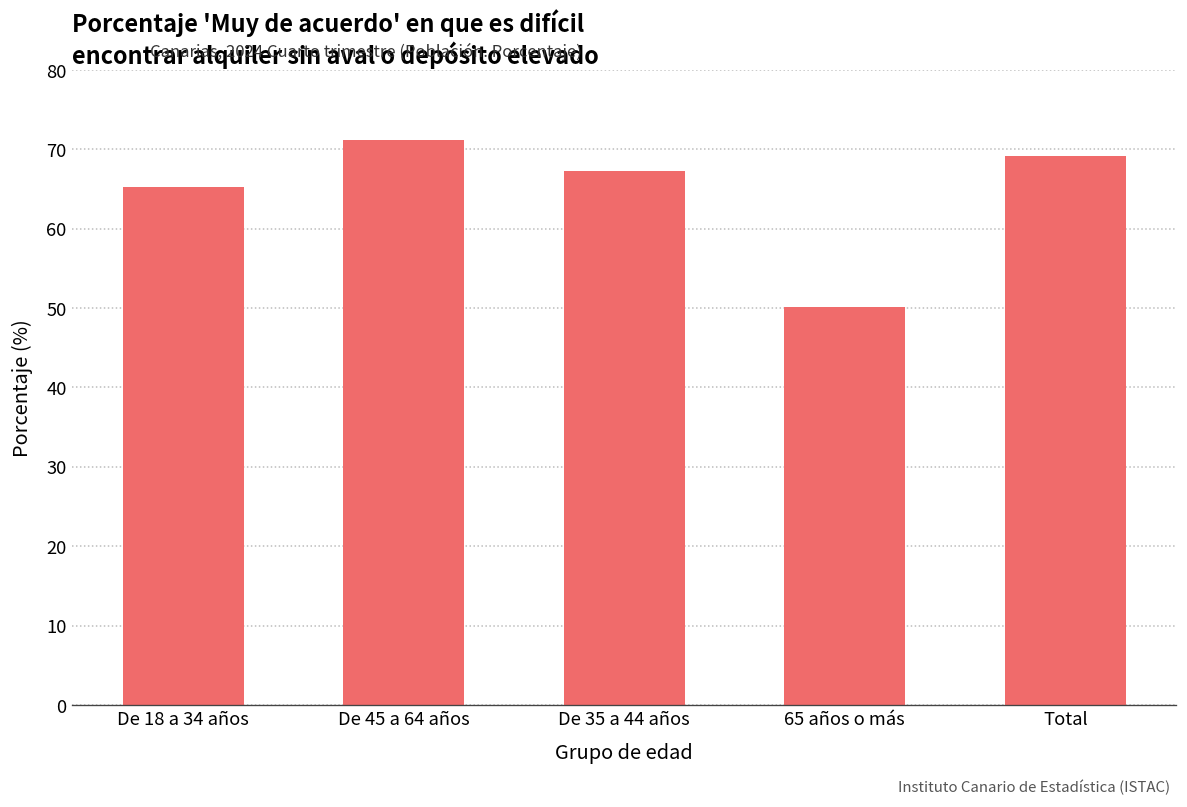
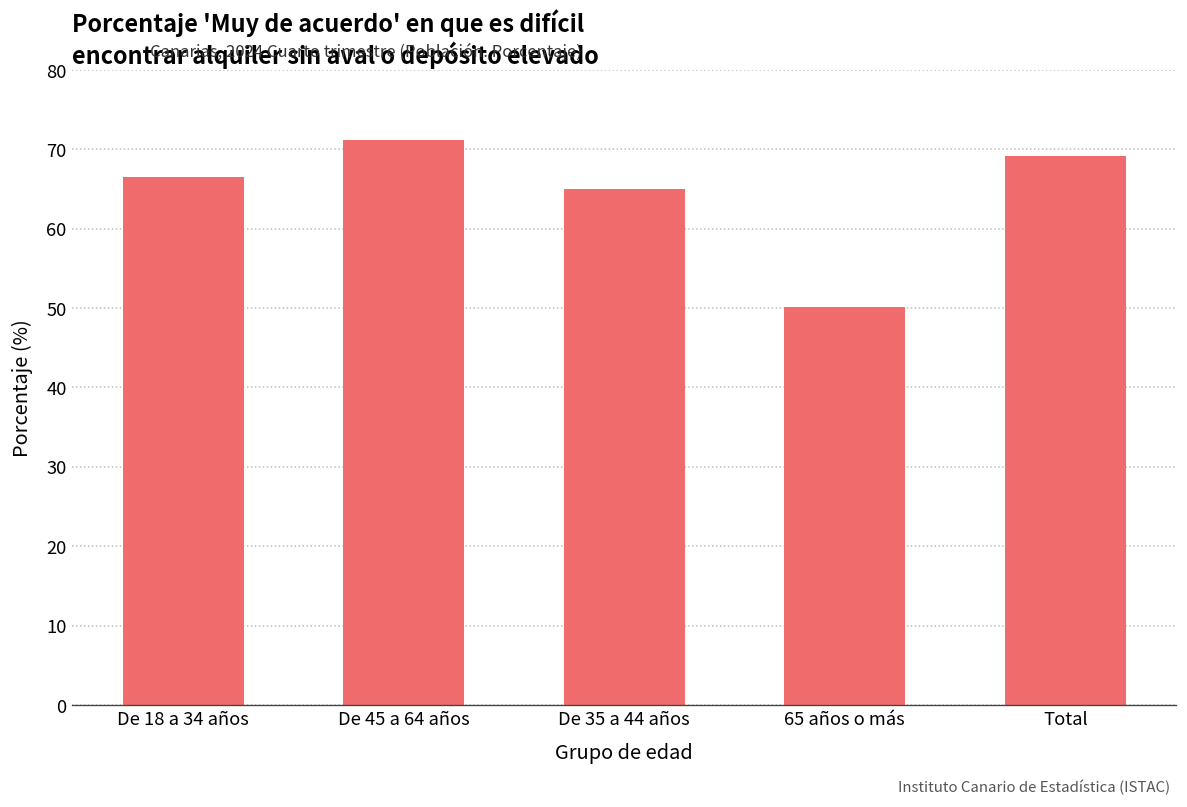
  {
-   "De 18 a 34 años": 65,
+   "De 18 a 34 años": 67,
    "De 45 a 64 años": 71,
-   "De 35 a 44 años": 67,
+   "De 35 a 44 años": 65,
    "65 años o más": 50,
    "Total": 69
  }
